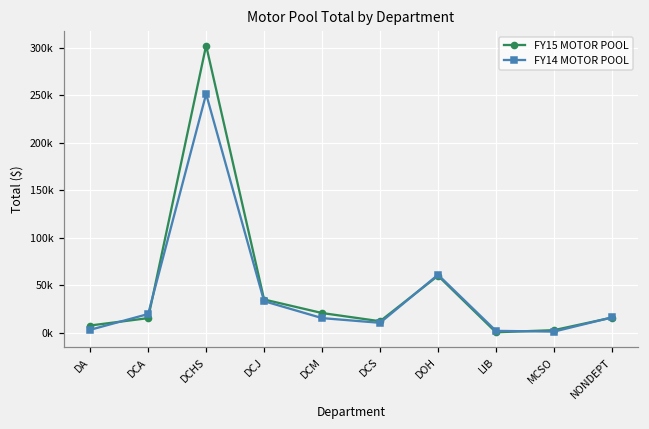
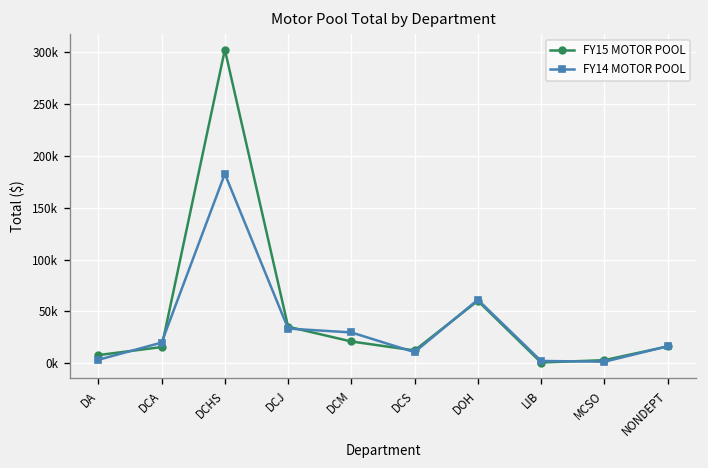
  {
    "FY15 MOTOR POOL": {
      "DA": 10000,
      "DCA": 20000,
      "DCHS": 300000,
      "DCM": 20000
    },
    "FY14 MOTOR POOL": {
      "DA": 0,
      "DCA": 20000,
-     "DCHS": 250000,
-     "DCM": 20000
+     "DCHS": 180000,
+     "DCM": 30000
    }
  }
